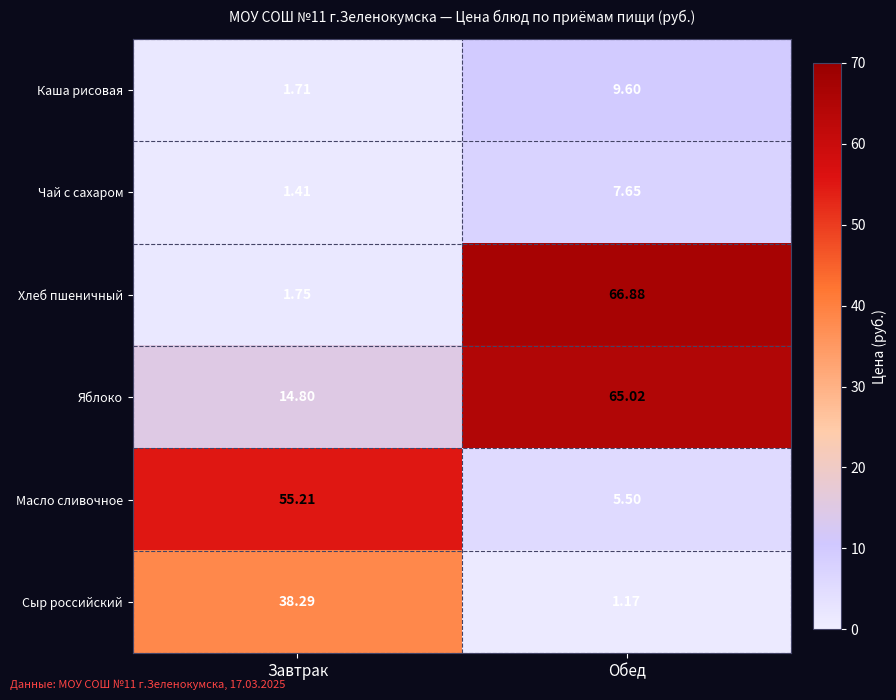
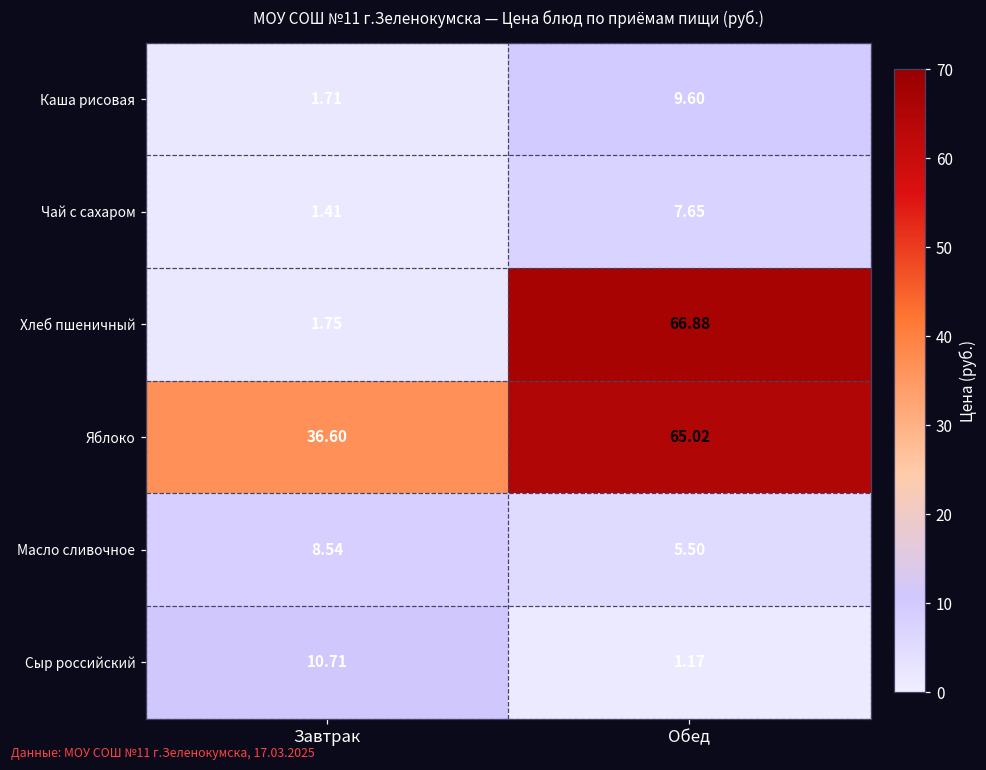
  {
    "Каша рисовая": {
      "Обед": 9.60
    },
    "Хлеб пшеничный": {
      "Обед": 66.88
    },
    "Яблоко": {
-     "Завтрак": 14.80,
+     "Завтрак": 36.60,
      "Обед": 65.02
    },
    "Масло сливочное": {
-     "Завтрак": 55.21
+     "Завтрак": 8.54
    },
    "Сыр российский": {
-     "Завтрак": 38.29
+     "Завтрак": 10.71
    }
  }
